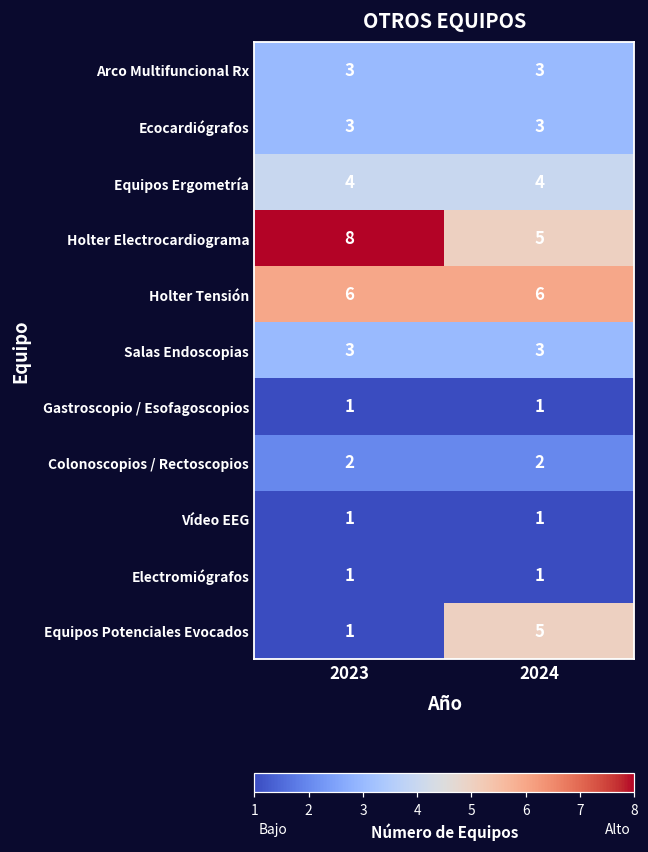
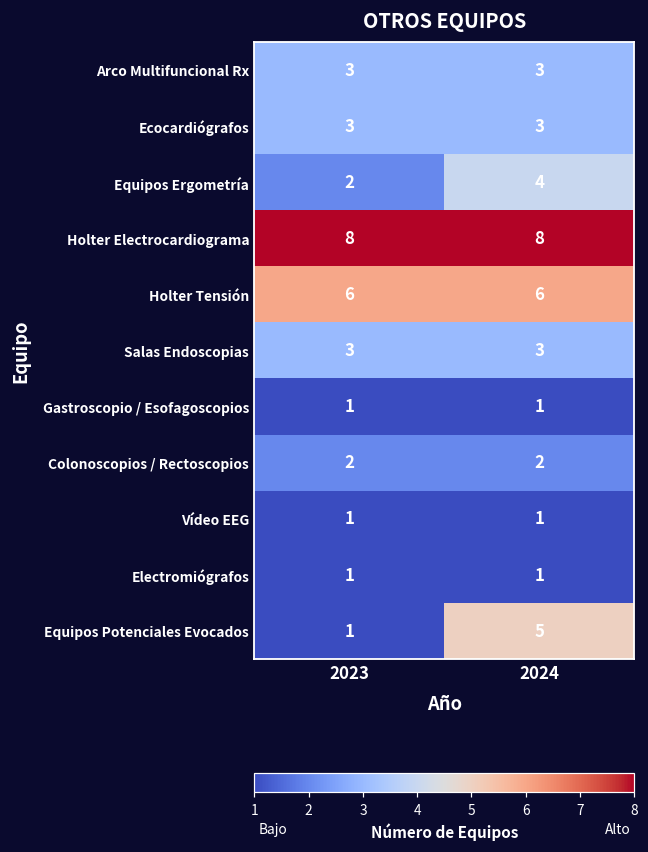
  {
    "Arco Multifuncional Rx": {
      "2023": 3,
      "2024": 3
    },
    "Ecocardiógrafos": {
      "2023": 3,
      "2024": 3
    },
    "Equipos Ergometría": {
-     "2023": 4,
+     "2023": 2,
      "2024": 4
    },
    "Holter Electrocardiograma": {
      "2023": 8,
-     "2024": 5
+     "2024": 8
    },
    "Holter Tensión": {
      "2023": 6,
      "2024": 6
    },
    "Salas Endoscopias": {
      "2023": 3,
      "2024": 3
    },
    "Gastroscopio / Esofagoscopios": {
      "2023": 1,
      "2024": 1
    },
    "Colonoscopios / Rectoscopios": {
      "2023": 2,
      "2024": 2
    },
    "Vídeo EEG": {
      "2023": 1,
      "2024": 1
    },
    "Electromiógrafos": {
      "2023": 1,
      "2024": 1
    },
    "Equipos Potenciales Evocados": {
      "2023": 1,
      "2024": 5
    }
  }
